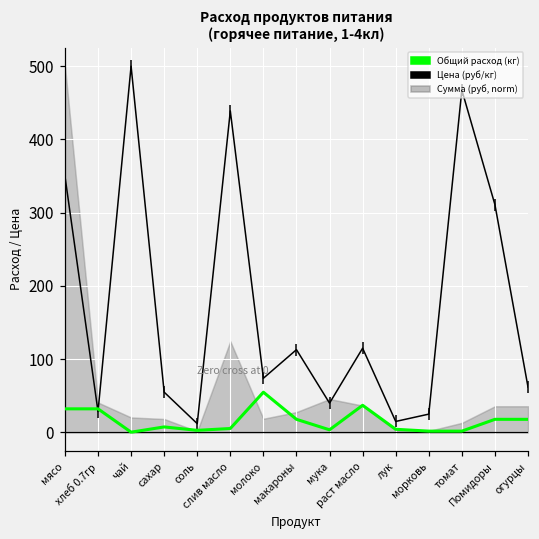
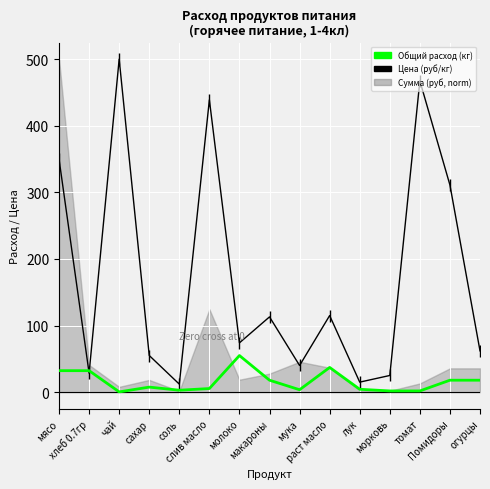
  {
    "Общий расход (кг)": {
      "мясо": 30,
      "чай": 0,
      "сахар": 10,
      "слив масло": 10,
      "молоко": 50,
      "макароны": 20,
      "мука": 0,
      "томат": 0,
      "Помидоры": 20,
      "огурцы": 20
    },
    "Сумма (руб, norm)": {
      "мясо": 500,
      "хлеб 0.7гр": 40,
-     "чай": 20,
+     "чай": 10,
      "сахар": 20,
      "слив масло": 120,
      "молоко": 20,
      "макароны": 30,
      "мука": 50,
      "томат": 10,
      "Помидоры": 40,
      "огурцы": 40
    },
    "Цена (руб/кг)": {
      "мясо": 350,
      "чай": 500,
      "сахар": 60,
      "соль": 10,
      "слив масло": 440,
      "макароны": 110,
      "мука": 40,
      "раст масло": 120,
      "лук": 20,
      "морковь": 30,
      "Помидоры": 310,
      "огурцы": 60
    }
  }
